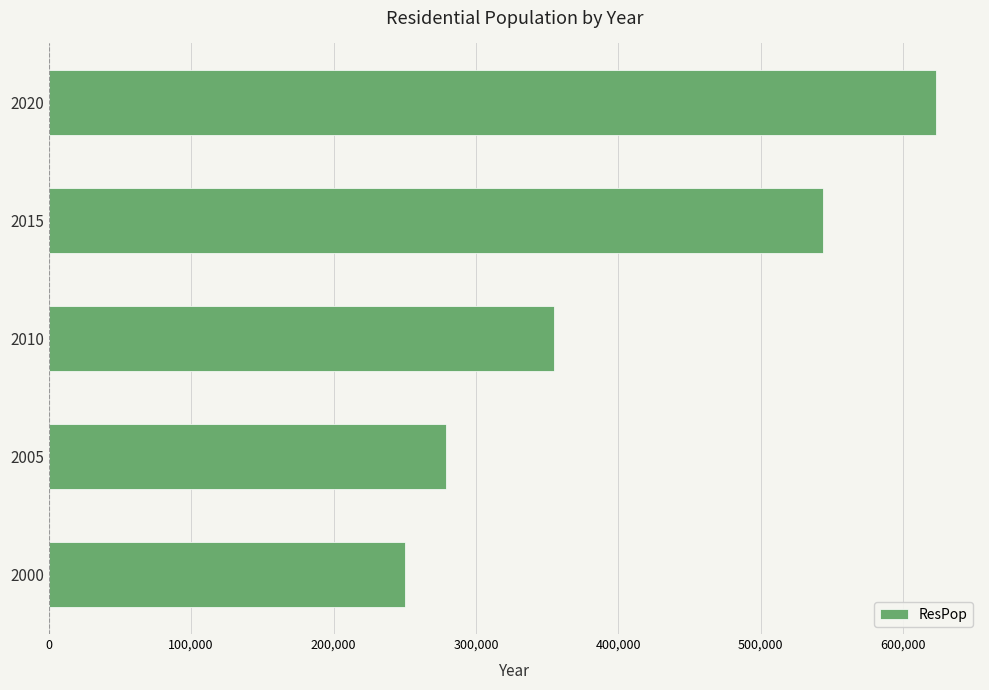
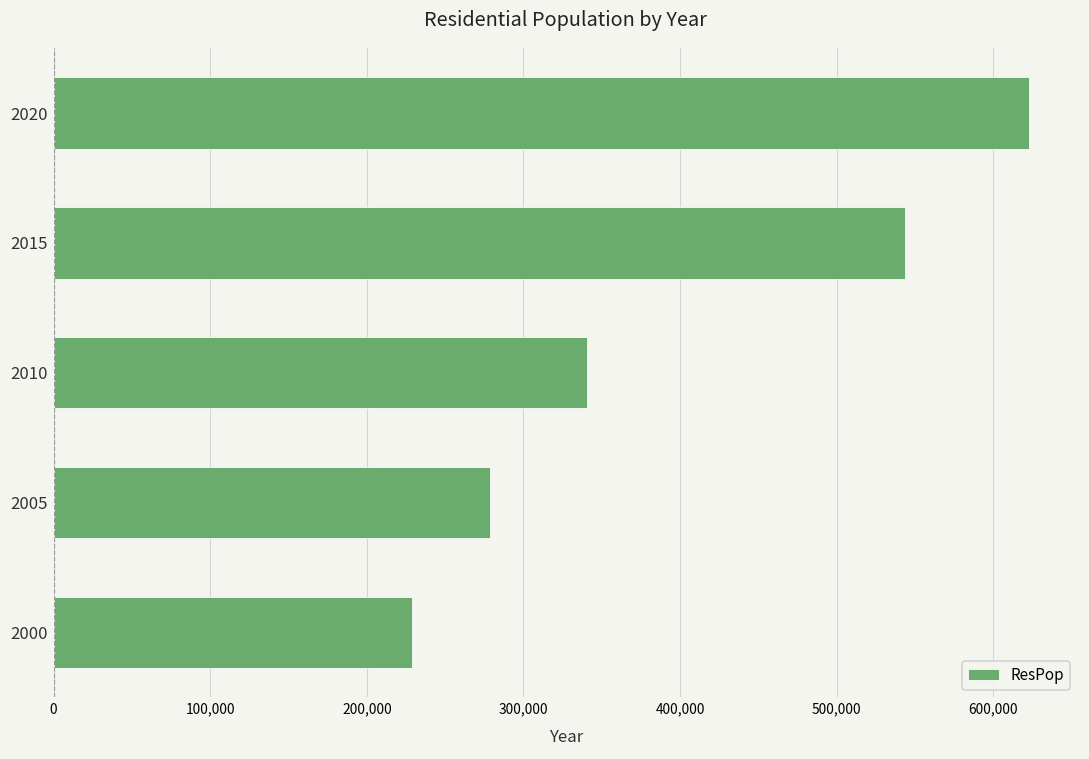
  {
    "2020": "623,000",
    "2015": "544,000",
-   "2010": "355,000",
+   "2010": "341,000",
    "2005": "279,000",
-   "2000": "250,000"
+   "2000": "229,000"
  }
